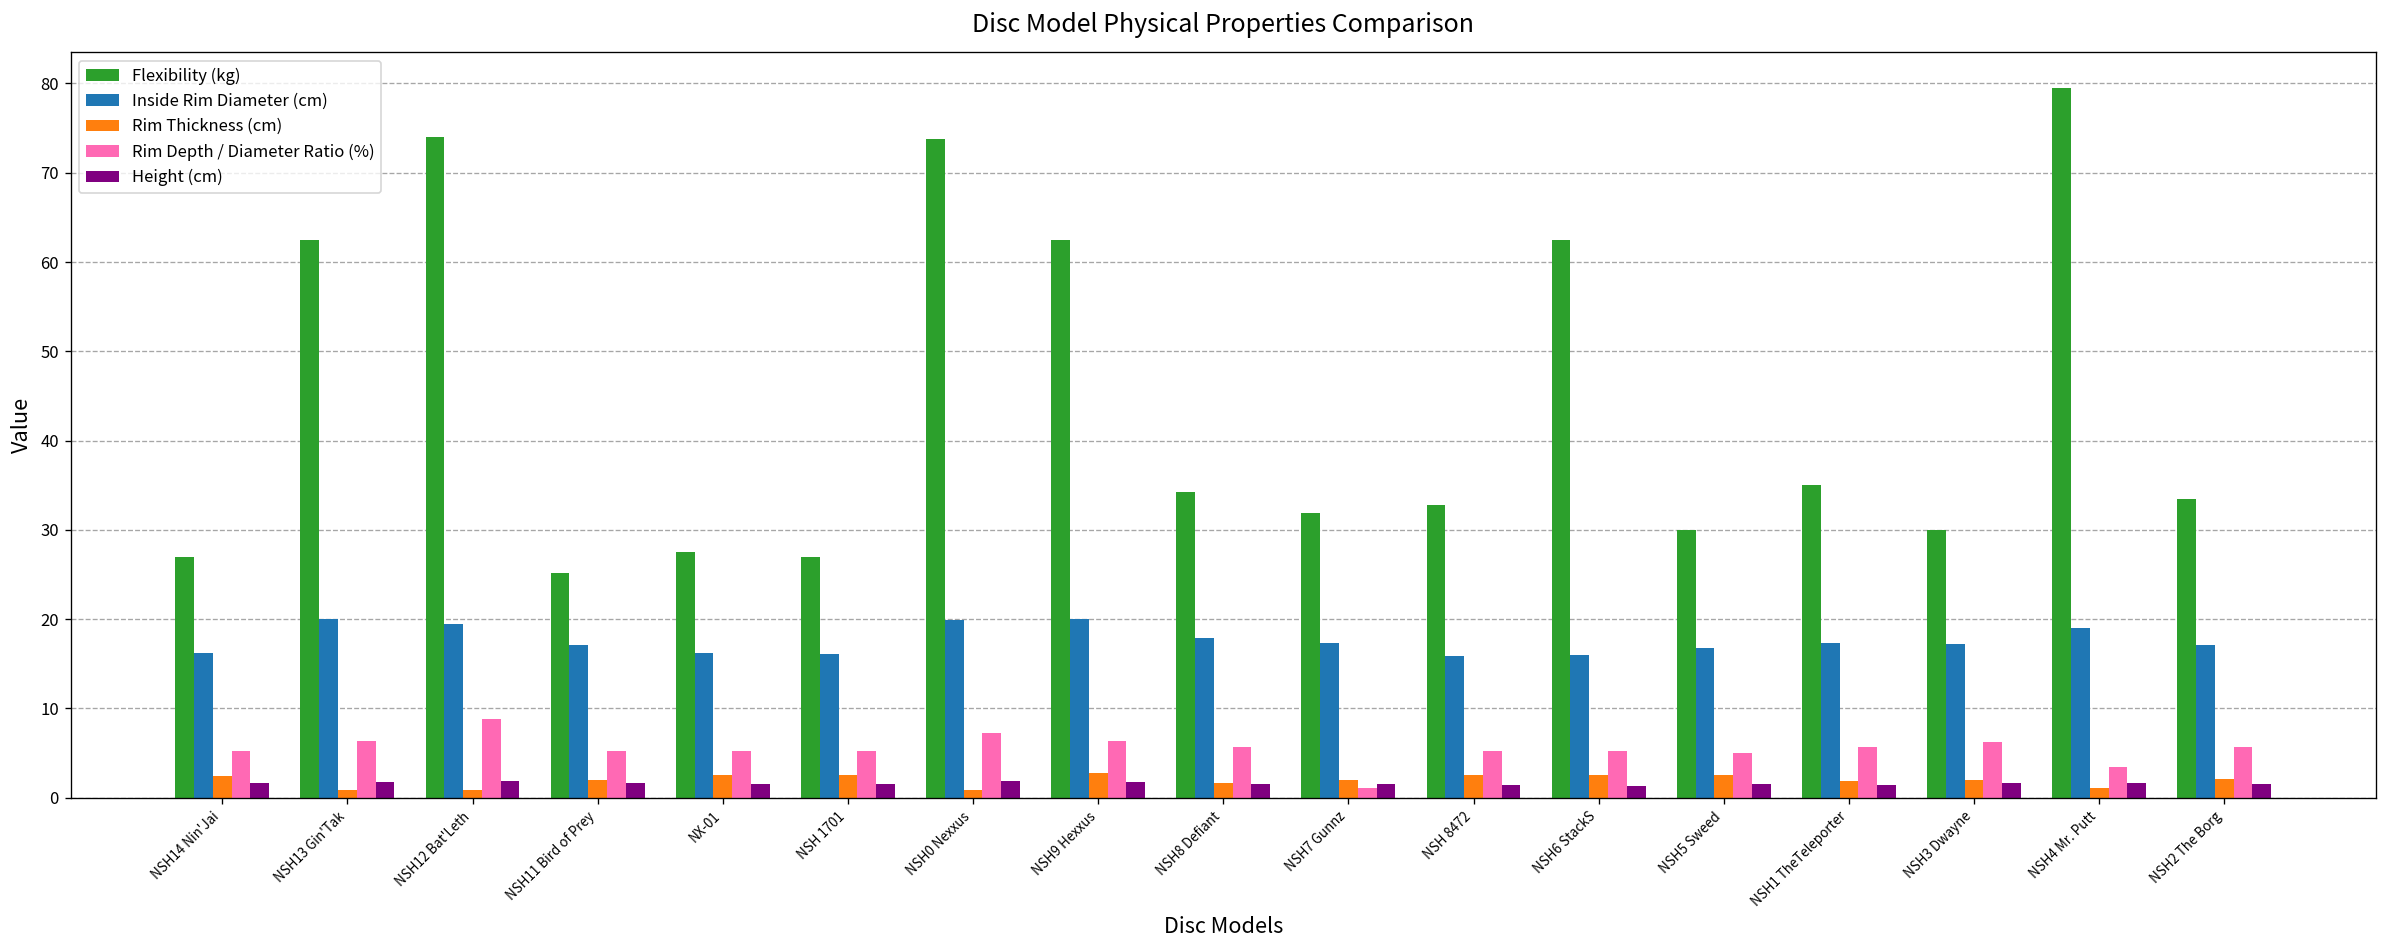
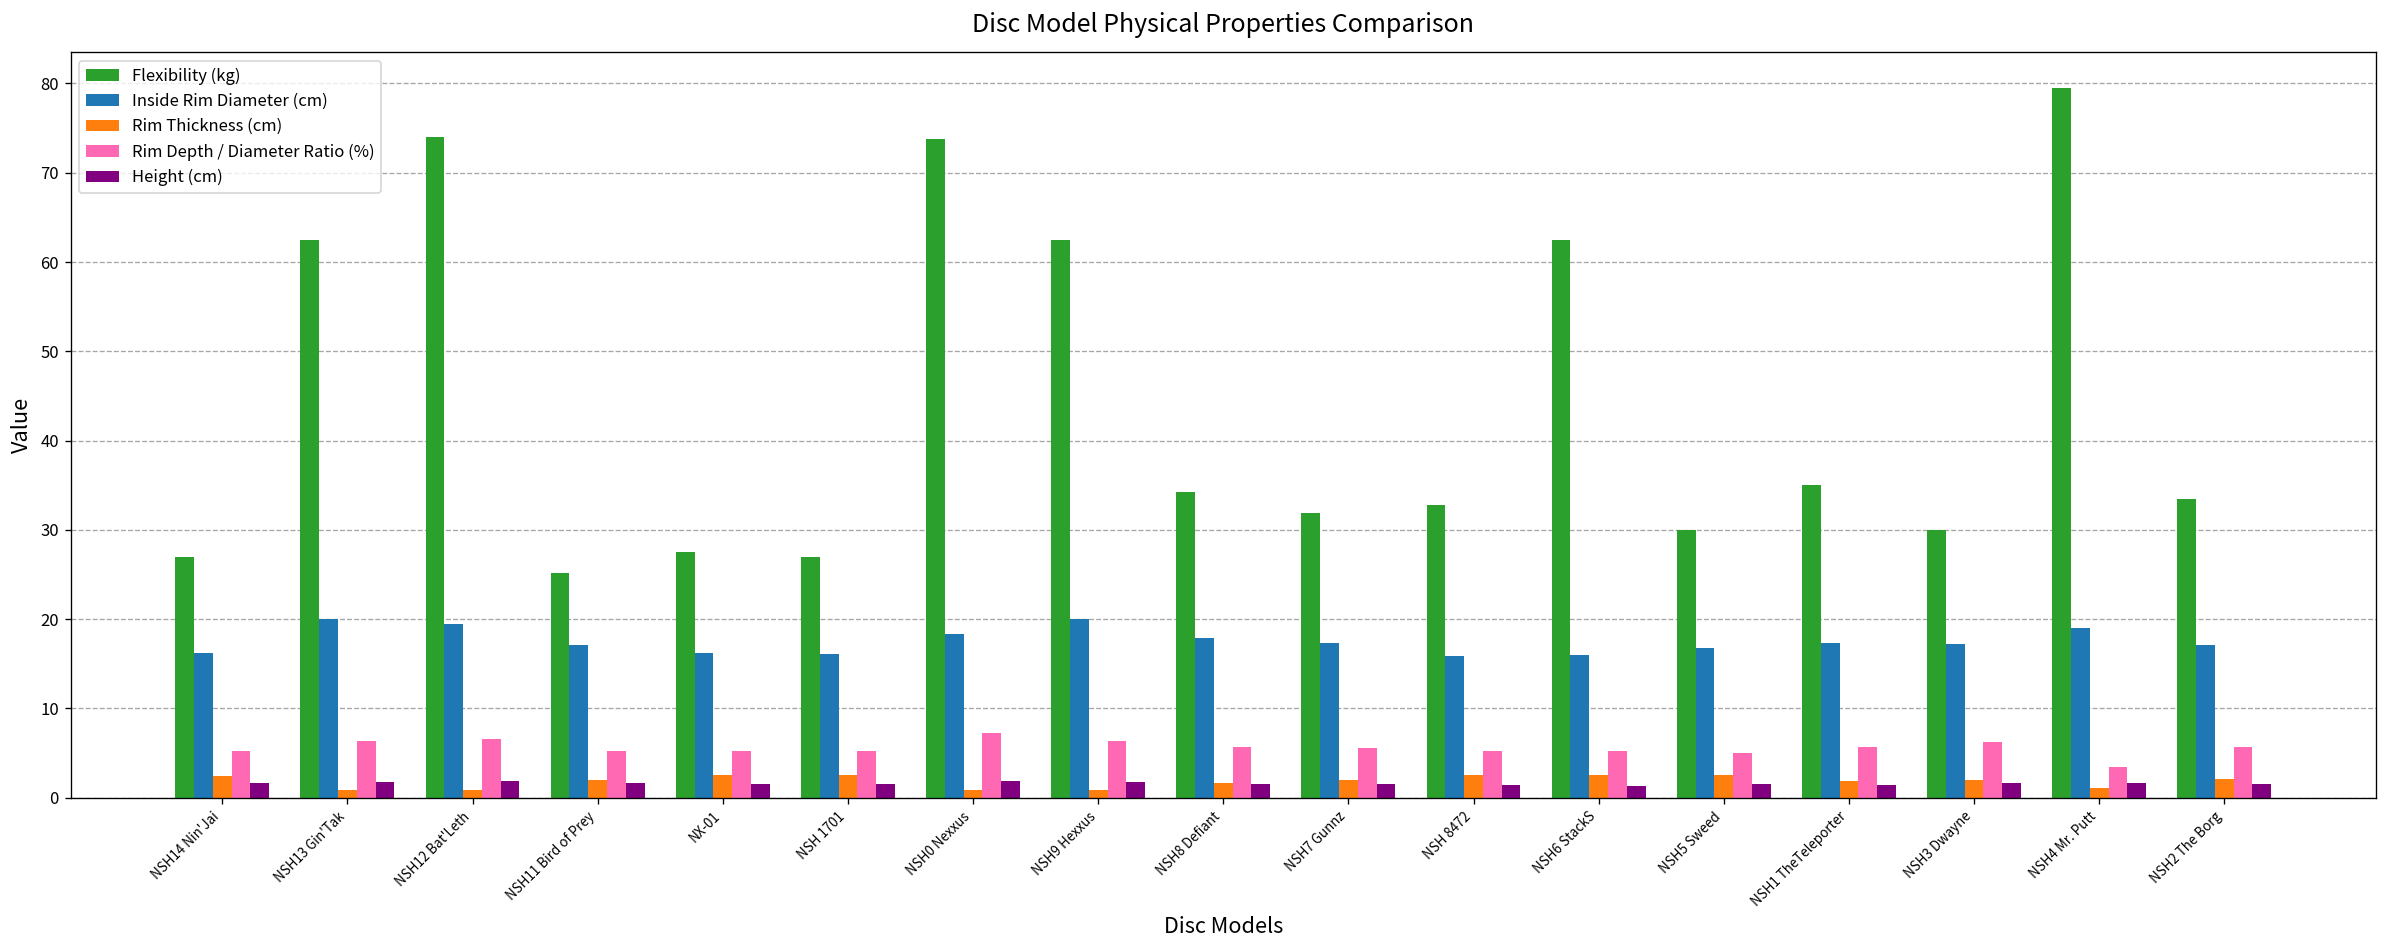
  {
    "Flexibility (kg)": {
      "NSH14 Nin'Jai": 27,
      "NSH13 Gin'Tak": 63,
      "NSH12 Bat'Leth": 74,
      "NSH11 Bird of Prey": 25,
      "NX-01": 28,
      "NSH 1701": 27,
      "NSH0 Nexxus": 74,
      "NSH9 Hexxus": 63,
      "NSH8 Defiant": 34,
      "NSH7 Gunnz": 32,
      "NSH 8472": 33,
      "NSH6 StackS": 63,
      "NSH5 Sweed": 30,
      "NSH1 TheTeleporter": 35,
      "NSH3 Dwayne": 30,
      "NSH4 Mr. Putt": 80,
      "NSH2 The Borg": 34
    },
    "Inside Rim Diameter (cm)": {
      "NSH14 Nin'Jai": 16,
      "NSH13 Gin'Tak": 20,
      "NSH12 Bat'Leth": 20,
      "NSH11 Bird of Prey": 17,
      "NX-01": 16,
      "NSH 1701": 16,
-     "NSH0 Nexxus": 20,
+     "NSH0 Nexxus": 18,
      "NSH9 Hexxus": 20,
      "NSH8 Defiant": 18,
      "NSH7 Gunnz": 17,
      "NSH 8472": 16,
      "NSH6 StackS": 16,
      "NSH5 Sweed": 17,
      "NSH1 TheTeleporter": 17,
      "NSH3 Dwayne": 17,
      "NSH4 Mr. Putt": 19,
      "NSH2 The Borg": 17
    },
    "Rim Thickness (cm)": {
      "NSH14 Nin'Jai": 2,
      "NSH13 Gin'Tak": 1,
      "NSH12 Bat'Leth": 1,
      "NSH11 Bird of Prey": 2,
      "NX-01": 3,
      "NSH 1701": 3,
      "NSH0 Nexxus": 1,
-     "NSH9 Hexxus": 3,
+     "NSH9 Hexxus": 1,
      "NSH8 Defiant": 2,
      "NSH7 Gunnz": 2,
      "NSH 8472": 3,
      "NSH6 StackS": 3,
      "NSH5 Sweed": 3,
      "NSH1 TheTeleporter": 2,
      "NSH3 Dwayne": 2,
      "NSH4 Mr. Putt": 1,
      "NSH2 The Borg": 2
    },
    "Rim Depth / Diameter Ratio (%)": {
      "NSH14 Nin'Jai": 5,
      "NSH13 Gin'Tak": 6,
-     "NSH12 Bat'Leth": 9,
+     "NSH12 Bat'Leth": 7,
      "NSH11 Bird of Prey": 5,
      "NX-01": 5,
      "NSH 1701": 5,
      "NSH0 Nexxus": 7,
      "NSH9 Hexxus": 6,
      "NSH8 Defiant": 6,
-     "NSH7 Gunnz": 1,
+     "NSH7 Gunnz": 6,
      "NSH 8472": 5,
      "NSH6 StackS": 5,
      "NSH5 Sweed": 5,
      "NSH1 TheTeleporter": 6,
      "NSH3 Dwayne": 6,
      "NSH4 Mr. Putt": 3,
      "NSH2 The Borg": 6
    },
    "Height (cm)": {
      "NSH14 Nin'Jai": 2,
      "NSH13 Gin'Tak": 2,
      "NSH12 Bat'Leth": 2,
      "NSH11 Bird of Prey": 2,
      "NX-01": 2,
      "NSH 1701": 2,
      "NSH0 Nexxus": 2,
      "NSH9 Hexxus": 2,
      "NSH8 Defiant": 2,
      "NSH7 Gunnz": 2,
      "NSH 8472": 1,
      "NSH6 StackS": 1,
      "NSH5 Sweed": 2,
      "NSH1 TheTeleporter": 1,
      "NSH3 Dwayne": 2,
      "NSH4 Mr. Putt": 2,
      "NSH2 The Borg": 2
    }
  }
